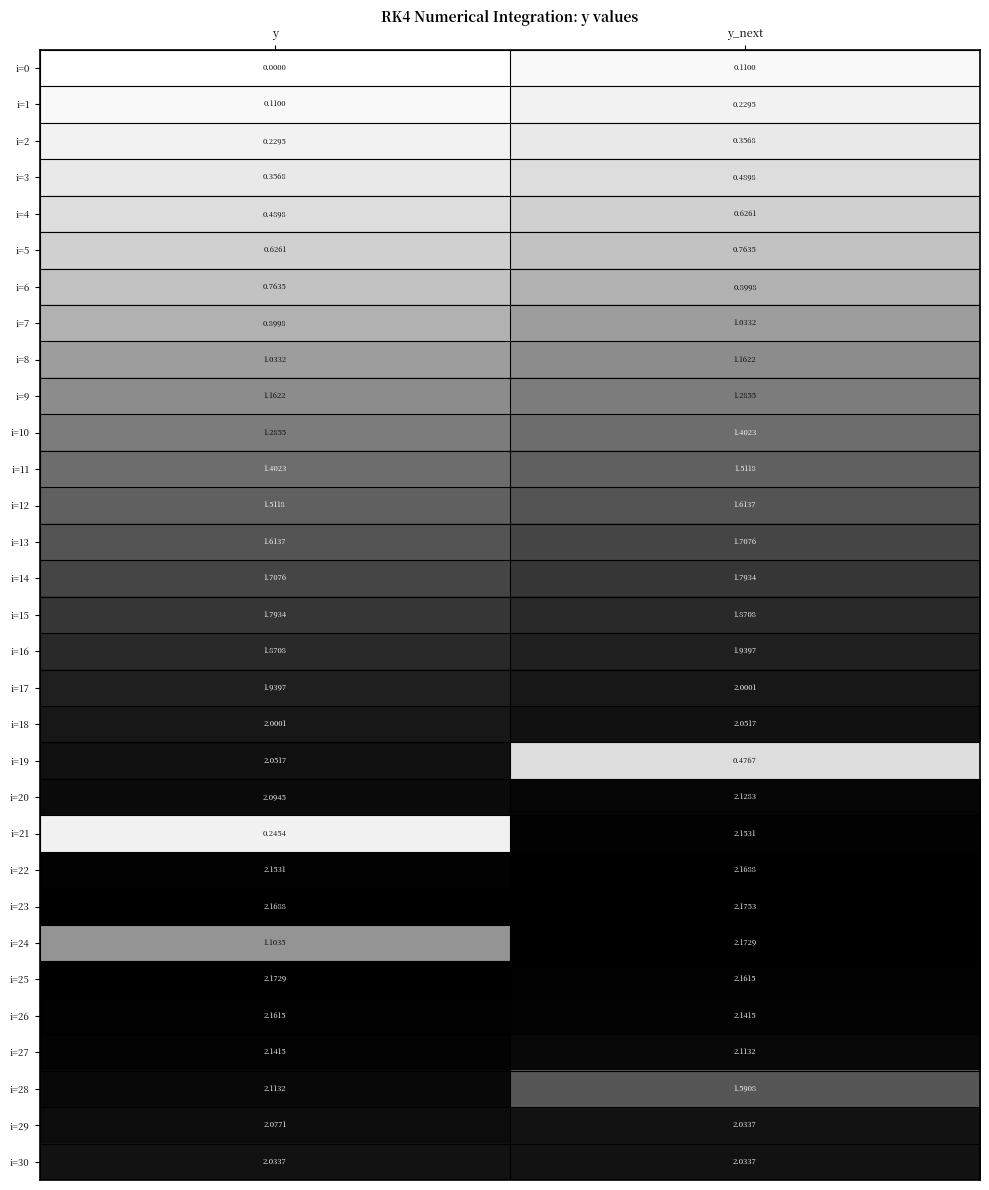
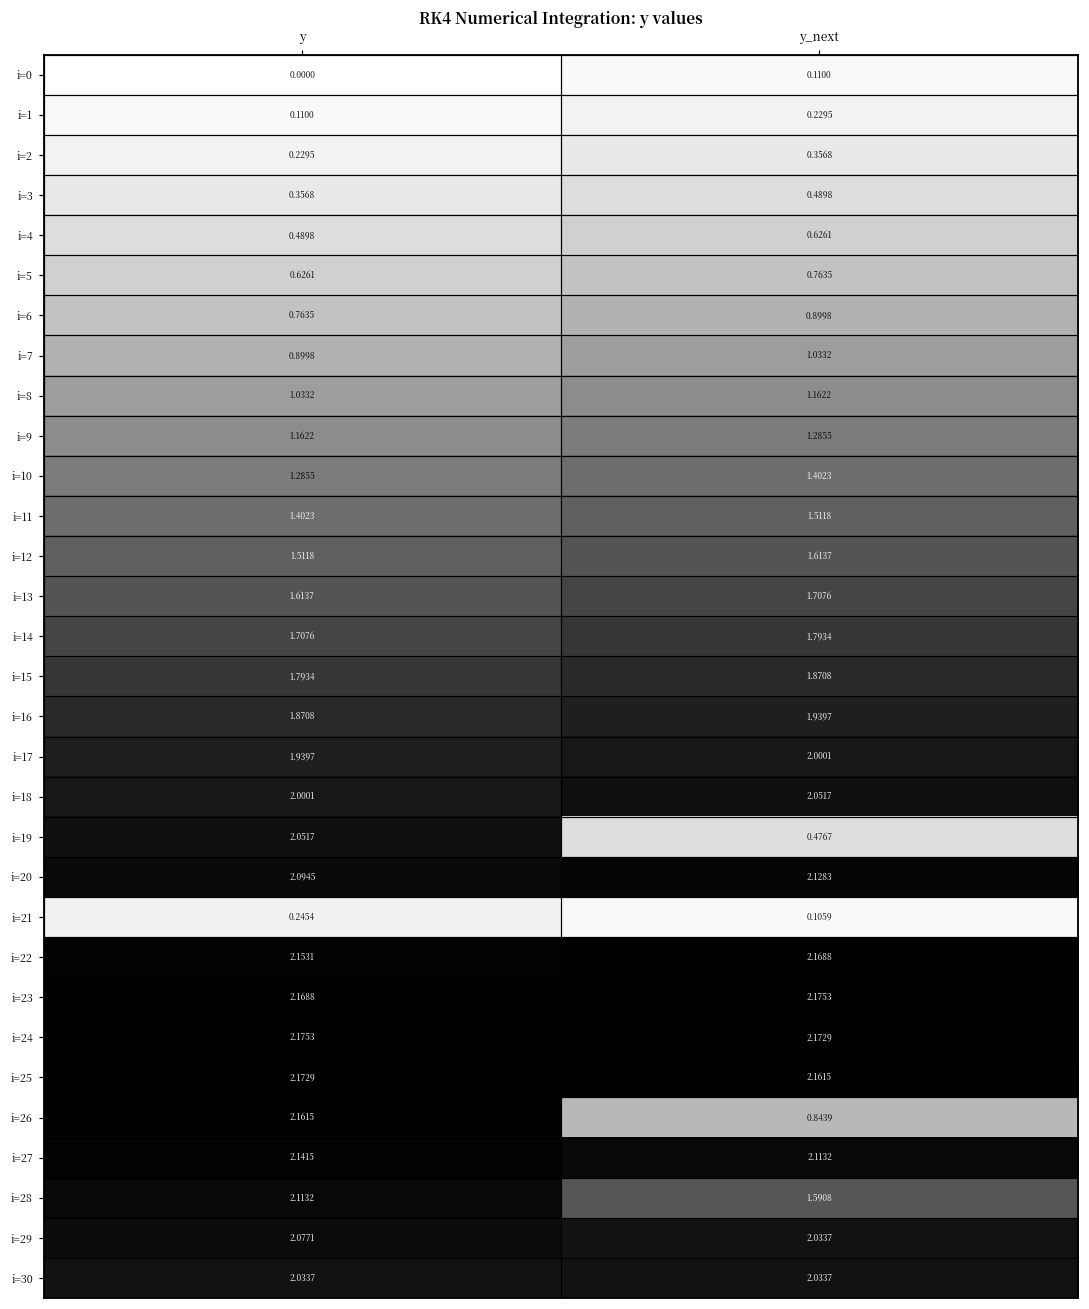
  {
    "i=0": {
      "y": 0.0000,
      "y_next": 0.1100
    },
    "i=1": {
      "y": 0.1100,
      "y_next": 0.2295
    },
    "i=2": {
      "y": 0.2295,
      "y_next": 0.3568
    },
    "i=3": {
      "y": 0.3568,
      "y_next": 0.4898
    },
    "i=4": {
      "y": 0.4898,
      "y_next": 0.6261
    },
    "i=5": {
      "y": 0.6261,
      "y_next": 0.7635
    },
    "i=6": {
      "y": 0.7635,
      "y_next": 0.8998
    },
    "i=7": {
      "y": 0.8998,
      "y_next": 1.0332
    },
    "i=8": {
      "y": 1.0332,
      "y_next": 1.1622
    },
    "i=9": {
      "y": 1.1622,
      "y_next": 1.2855
    },
    "i=10": {
      "y": 1.2855,
      "y_next": 1.4023
    },
    "i=11": {
      "y": 1.4023,
      "y_next": 1.5118
    },
    "i=12": {
      "y": 1.5118,
      "y_next": 1.6137
    },
    "i=13": {
      "y": 1.6137,
      "y_next": 1.7076
    },
    "i=14": {
      "y": 1.7076,
      "y_next": 1.7934
    },
    "i=15": {
      "y": 1.7934,
      "y_next": 1.8708
    },
    "i=16": {
      "y": 1.8708,
      "y_next": 1.9397
    },
    "i=17": {
      "y": 1.9397,
      "y_next": 2.0001
    },
    "i=18": {
      "y": 2.0001,
      "y_next": 2.0517
    },
    "i=19": {
      "y": 2.0517,
      "y_next": 0.4767
    },
    "i=20": {
      "y": 2.0945,
      "y_next": 2.1283
    },
    "i=21": {
      "y": 0.2454,
-     "y_next": 2.1531
+     "y_next": 0.1059
    },
    "i=22": {
      "y": 2.1531,
      "y_next": 2.1688
    },
    "i=23": {
      "y": 2.1688,
      "y_next": 2.1753
    },
    "i=24": {
-     "y": 1.1035,
+     "y": 2.1753,
      "y_next": 2.1729
    },
    "i=25": {
      "y": 2.1729,
      "y_next": 2.1615
    },
    "i=26": {
      "y": 2.1615,
-     "y_next": 2.1415
+     "y_next": 0.8439
    },
    "i=27": {
      "y": 2.1415,
      "y_next": 2.1132
    },
    "i=28": {
      "y": 2.1132,
      "y_next": 1.5908
    },
    "i=29": {
      "y": 2.0771,
      "y_next": 2.0337
    },
    "i=30": {
      "y": 2.0337,
      "y_next": 2.0337
    }
  }
